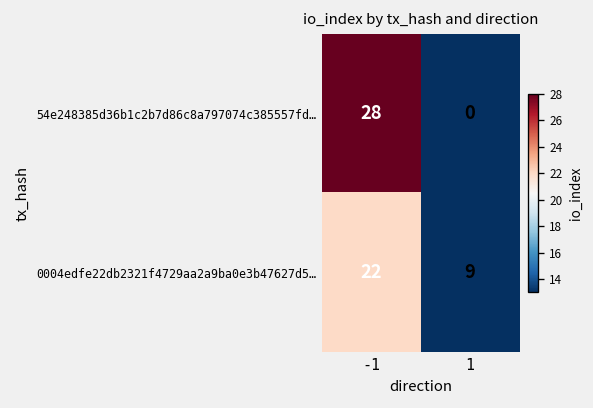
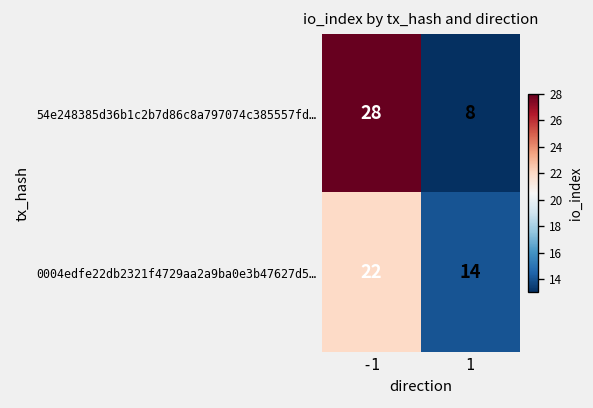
  {
    "54e248385d36b1c2b7d86c8a797074c385557fd…": {
      "-1": 28,
-     "1": 0
+     "1": 8
    },
    "0004edfe22db2321f4729aa2a9ba0e3b47627d5…": {
      "-1": 22,
-     "1": 9
+     "1": 14
    }
  }
